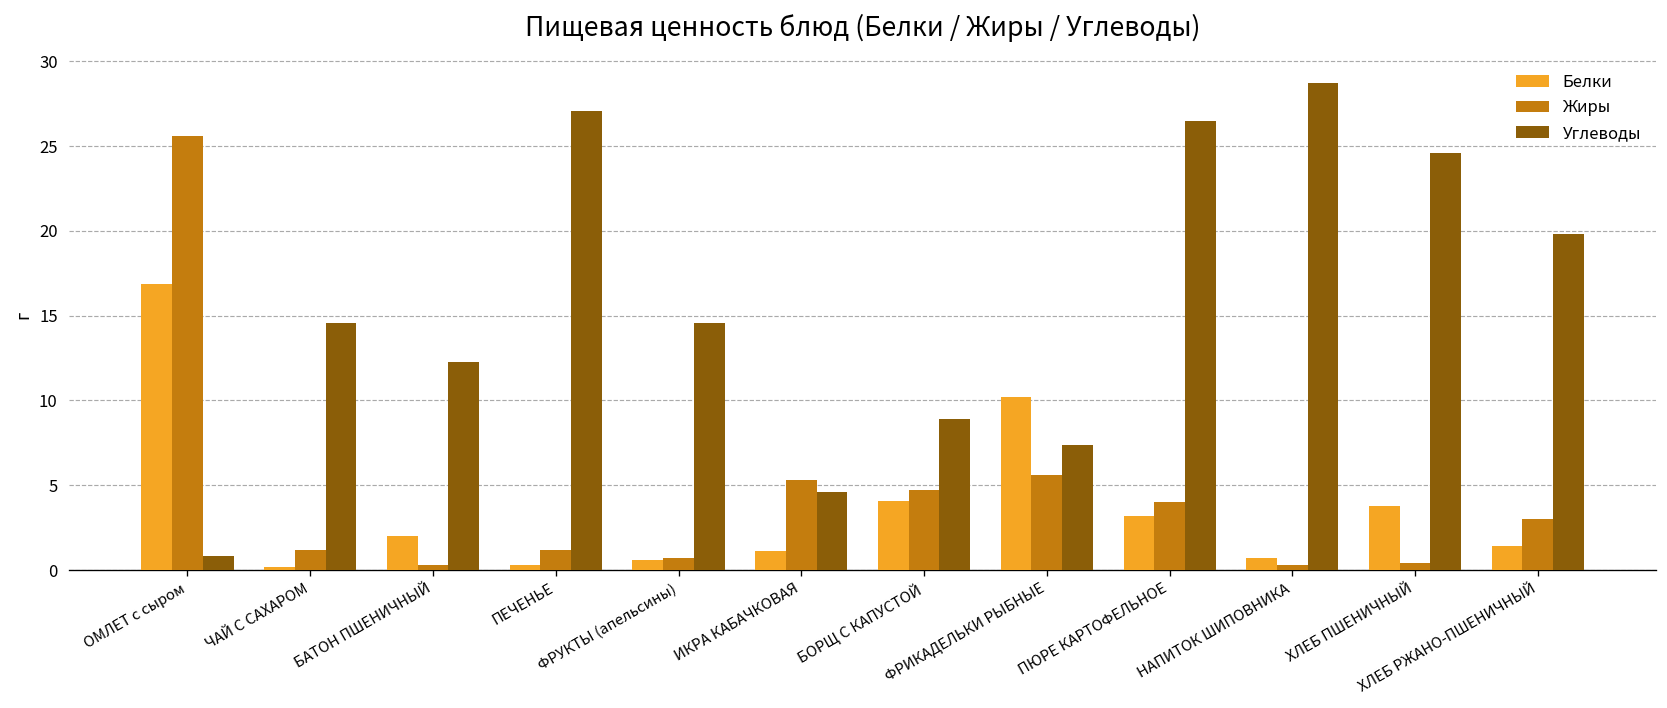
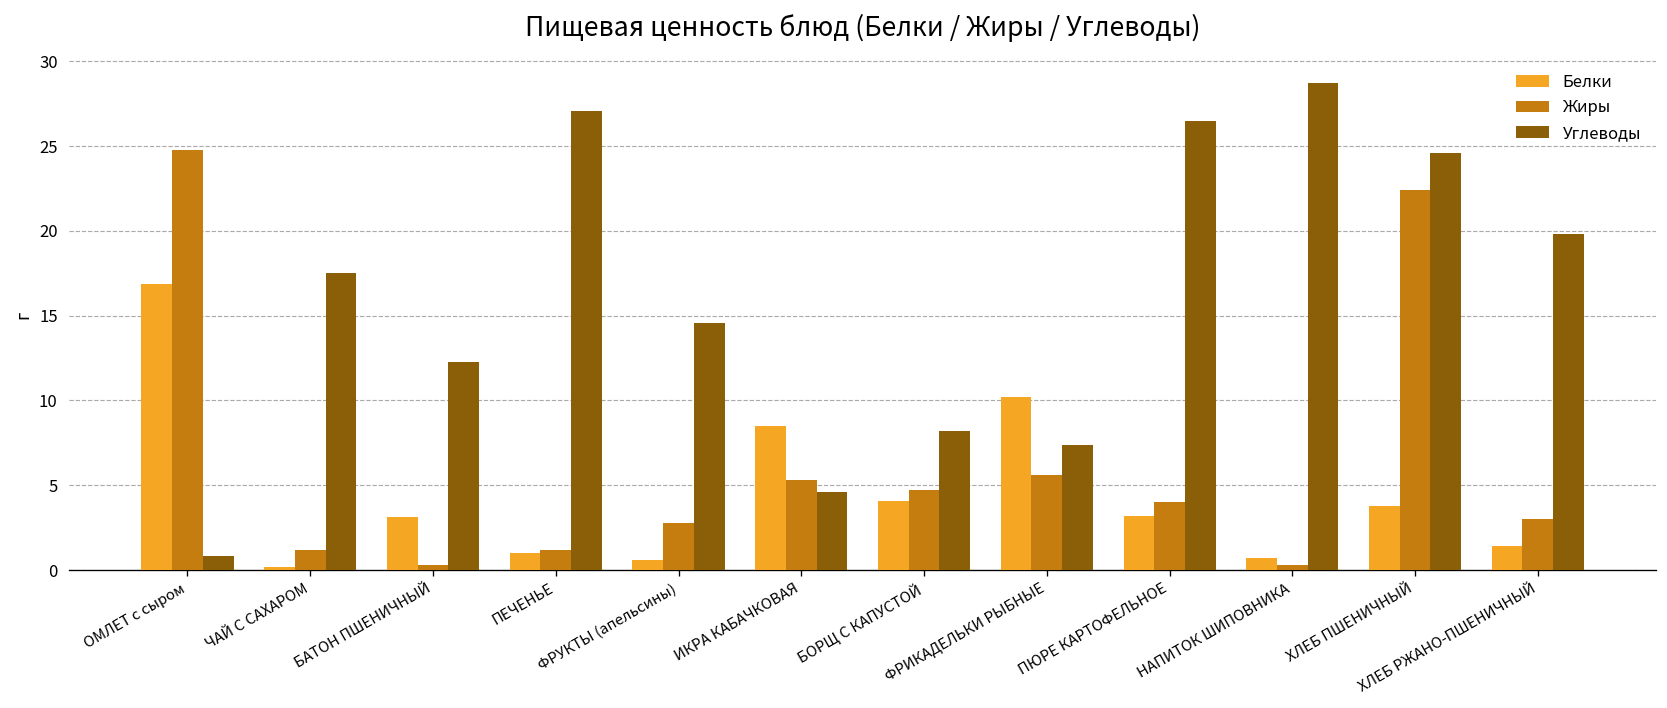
  {
    "Белки": {
      "ОМЛЕТ с сыром": 16.9,
      "ЧАЙ С САХАРОМ": 0.2,
-     "БАТОН ПШЕНИЧНЫЙ": 2.0,
-     "ПЕЧЕНЬЕ": 0.3,
+     "БАТОН ПШЕНИЧНЫЙ": 3.1,
+     "ПЕЧЕНЬЕ": 1.0,
      "ФРУКТЫ (апельсины)": 0.6,
-     "ИКРА КАБАЧКОВАЯ": 1.1,
+     "ИКРА КАБАЧКОВАЯ": 8.5,
      "БОРЩ С КАПУСТОЙ": 4.1,
      "ФРИКАДЕЛЬКИ РЫБНЫЕ": 10.2,
      "ПЮРЕ КАРТОФЕЛЬНОЕ": 3.2,
      "НАПИТОК ШИПОВНИКА": 0.7,
      "ХЛЕБ ПШЕНИЧНЫЙ": 3.8,
      "ХЛЕБ РЖАНО-ПШЕНИЧНЫЙ": 1.4
    },
    "Жиры": {
-     "ОМЛЕТ с сыром": 25.6,
+     "ОМЛЕТ с сыром": 24.8,
      "ЧАЙ С САХАРОМ": 1.2,
      "БАТОН ПШЕНИЧНЫЙ": 0.3,
      "ПЕЧЕНЬЕ": 1.2,
-     "ФРУКТЫ (апельсины)": 0.7,
+     "ФРУКТЫ (апельсины)": 2.8,
      "ИКРА КАБАЧКОВАЯ": 5.3,
      "БОРЩ С КАПУСТОЙ": 4.7,
      "ФРИКАДЕЛЬКИ РЫБНЫЕ": 5.6,
      "ПЮРЕ КАРТОФЕЛЬНОЕ": 4.0,
      "НАПИТОК ШИПОВНИКА": 0.3,
-     "ХЛЕБ ПШЕНИЧНЫЙ": 0.4,
+     "ХЛЕБ ПШЕНИЧНЫЙ": 22.4,
      "ХЛЕБ РЖАНО-ПШЕНИЧНЫЙ": 3.0
    },
    "Углеводы": {
      "ОМЛЕТ с сыром": 0.8,
-     "ЧАЙ С САХАРОМ": 14.6,
+     "ЧАЙ С САХАРОМ": 17.5,
      "БАТОН ПШЕНИЧНЫЙ": 12.3,
      "ПЕЧЕНЬЕ": 27.1,
      "ФРУКТЫ (апельсины)": 14.6,
      "ИКРА КАБАЧКОВАЯ": 4.6,
-     "БОРЩ С КАПУСТОЙ": 8.9,
+     "БОРЩ С КАПУСТОЙ": 8.2,
      "ФРИКАДЕЛЬКИ РЫБНЫЕ": 7.4,
      "ПЮРЕ КАРТОФЕЛЬНОЕ": 26.5,
      "НАПИТОК ШИПОВНИКА": 28.7,
      "ХЛЕБ ПШЕНИЧНЫЙ": 24.6,
      "ХЛЕБ РЖАНО-ПШЕНИЧНЫЙ": 19.8
    }
  }
